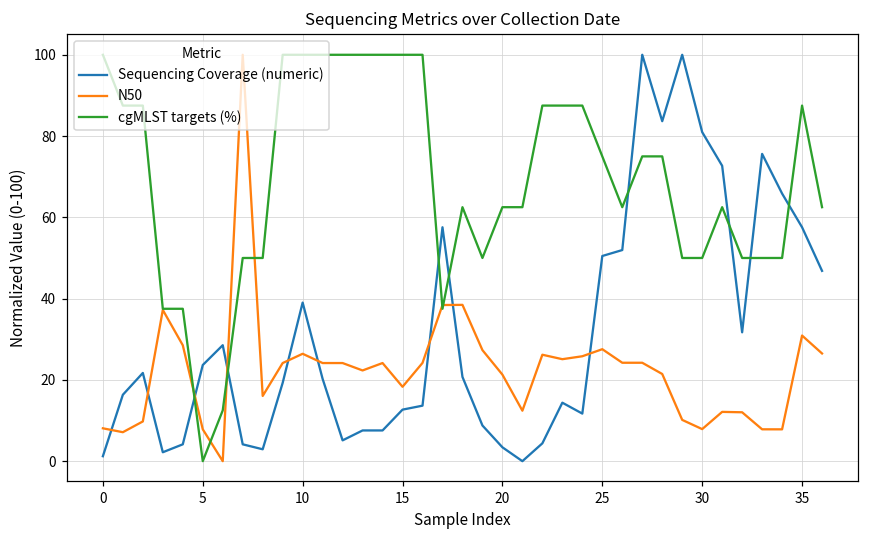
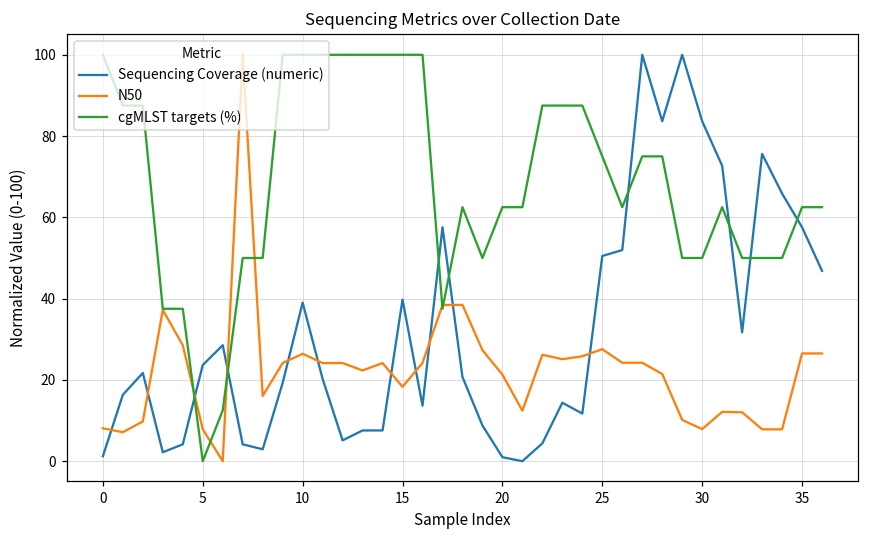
  {
    "Sequencing Coverage (numeric)": {
      "0": 1,
      "5": 24,
      "10": 39,
-     "15": 13,
-     "20": 3,
+     "15": 40,
+     "20": 1,
      "25": 50,
-     "30": 81,
+     "30": 84,
      "35": 58
    },
    "N50": {
      "0": 8,
      "5": 8,
      "10": 26,
      "15": 18,
      "20": 21,
      "25": 28,
      "30": 8,
-     "35": 31
+     "35": 27
    },
    "cgMLST targets (%)": {
      "5": 0,
      "15": 100,
      "20": 62,
      "25": 75,
      "30": 50,
-     "35": 87
+     "35": 62
    }
  }
